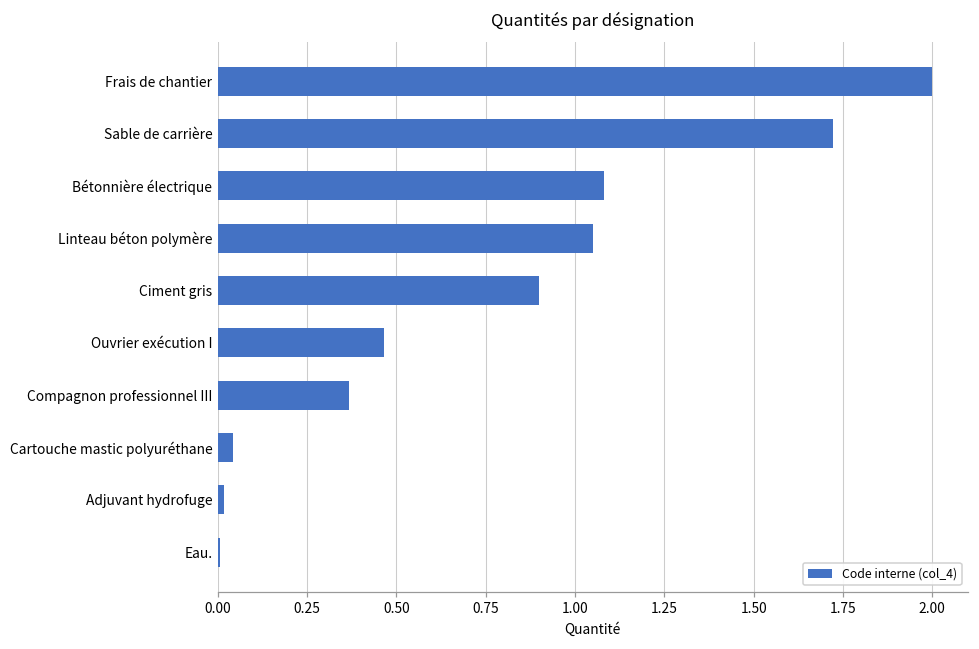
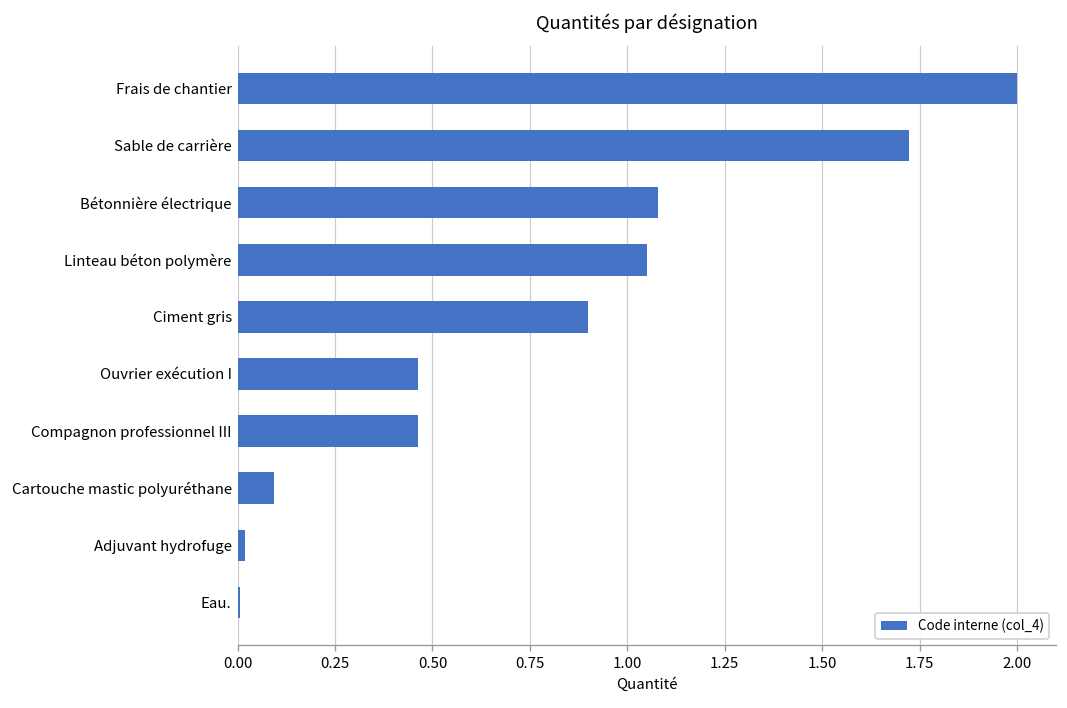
  {
    "Frais de chantier": 2.00,
    "Sable de carrière": 1.72,
    "Bétonnière électrique": 1.08,
    "Linteau béton polymère": 1.05,
    "Ciment gris": 0.90,
    "Ouvrier exécution I": 0.46,
-   "Compagnon professionnel III": 0.37,
-   "Cartouche mastic polyuréthane": 0.04,
+   "Compagnon professionnel III": 0.46,
+   "Cartouche mastic polyuréthane": 0.09,
    "Adjuvant hydrofuge": 0.02
  }
